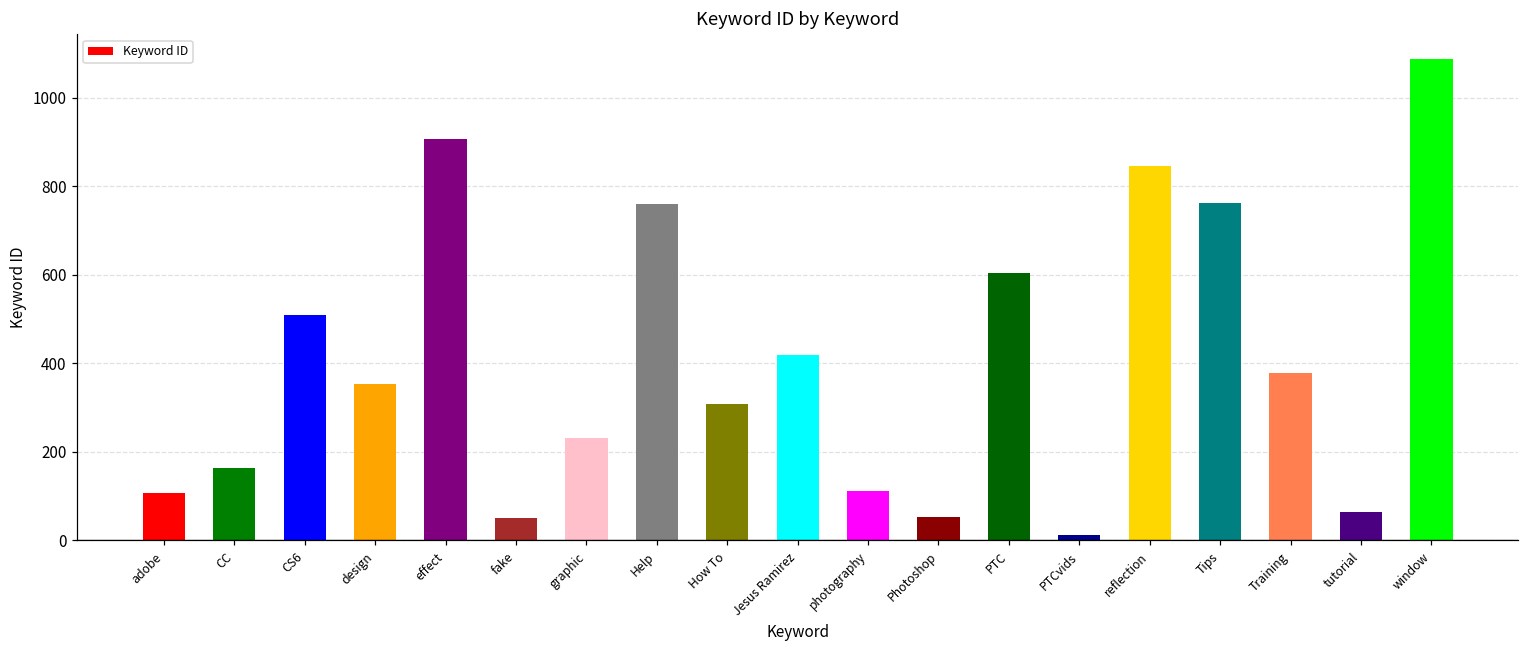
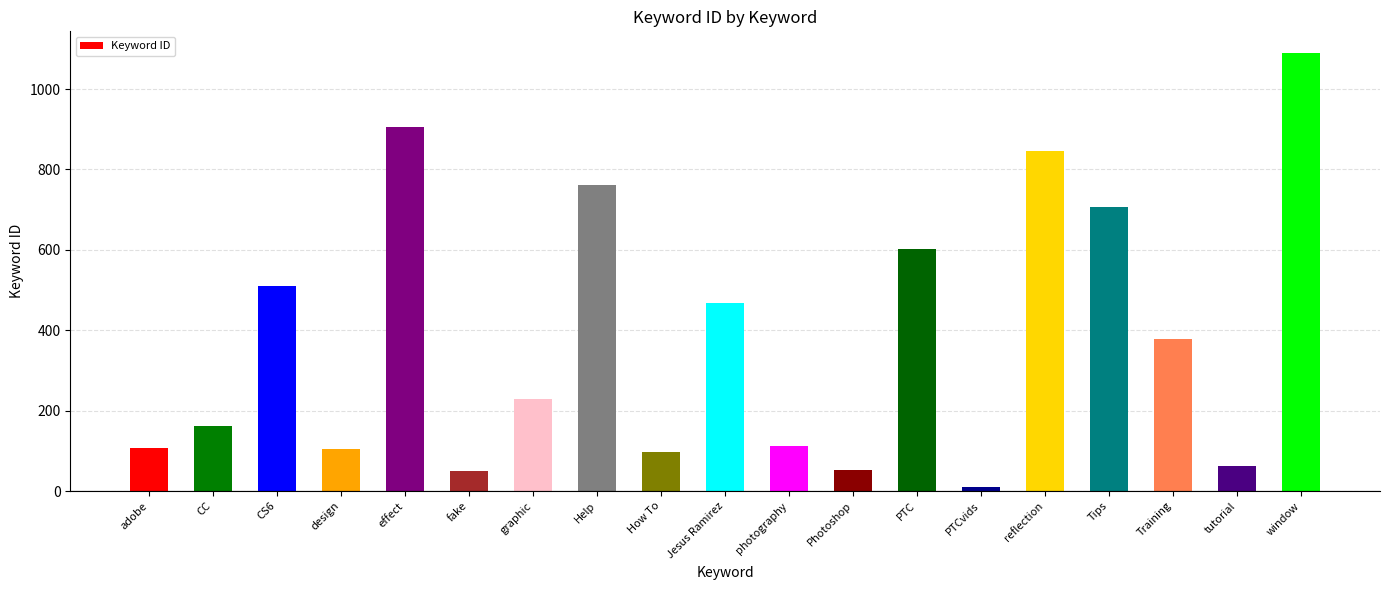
  {
    "adobe": 110,
    "CC": 160,
    "CS6": 510,
-   "design": 350,
+   "design": 100,
    "effect": 910,
    "fake": 50,
    "graphic": 230,
    "Help": 760,
-   "How To": 310,
-   "Jesus Ramirez": 420,
+   "How To": 100,
+   "Jesus Ramirez": 470,
    "photography": 110,
    "Photoshop": 50,
    "PTC": 600,
    "PTCvids": 10,
    "reflection": 850,
-   "Tips": 760,
+   "Tips": 710,
    "Training": 380,
    "tutorial": 60,
    "window": 1090
  }
